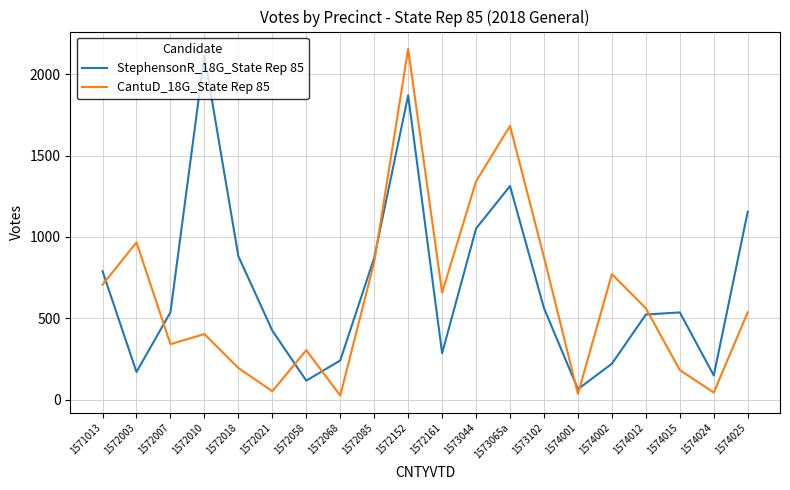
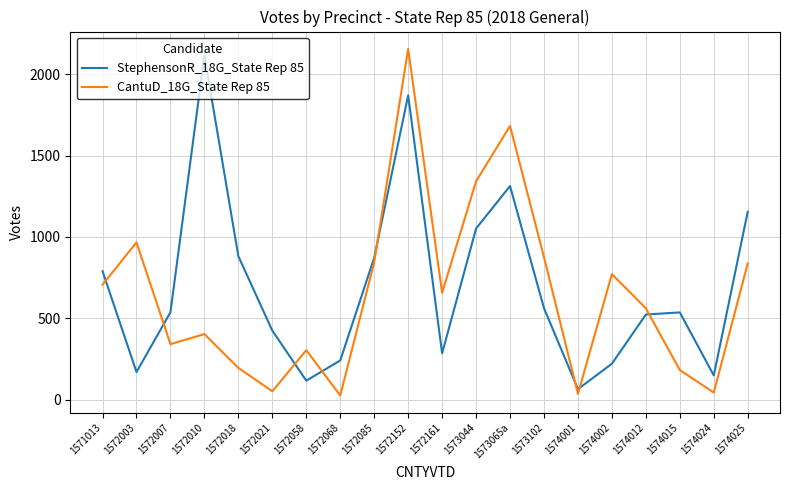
  {
    "StephensonR_18G_State Rep 85": {
      "1571013": 790,
      "1572003": 170,
      "1572007": 540,
      "1572018": 880,
      "1572021": 430,
      "1572058": 120,
      "1572068": 240,
      "1572085": 870,
      "1572152": 1870,
      "1572161": 290,
      "1573044": 1050,
      "1573065a": 1310,
      "1573102": 560,
      "1574001": 70,
      "1574002": 220,
      "1574012": 520,
      "1574015": 540,
      "1574024": 150,
      "1574025": 1160
    },
    "CantuD_18G_State Rep 85": {
      "1571013": 710,
      "1572003": 970,
      "1572007": 340,
      "1572010": 400,
      "1572018": 200,
      "1572021": 50,
      "1572058": 310,
      "1572068": 30,
      "1572085": 850,
      "1572152": 2160,
      "1572161": 660,
      "1573044": 1340,
      "1573065a": 1680,
      "1573102": 880,
      "1574001": 40,
      "1574002": 770,
      "1574012": 560,
      "1574015": 180,
      "1574024": 50,
-     "1574025": 540
+     "1574025": 840
    }
  }
